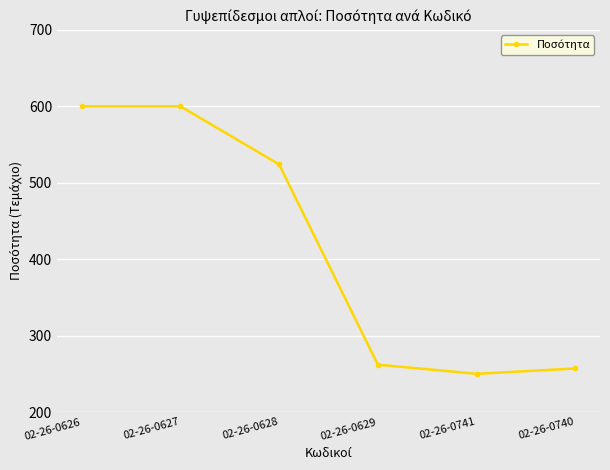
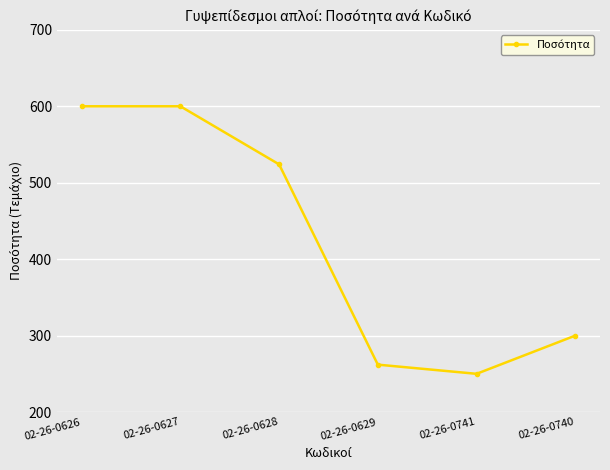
  {
    "02-26-0626": 600,
    "02-26-0627": 600,
    "02-26-0628": 520,
    "02-26-0629": 260,
    "02-26-0741": 250,
-   "02-26-0740": 260
+   "02-26-0740": 300
  }
